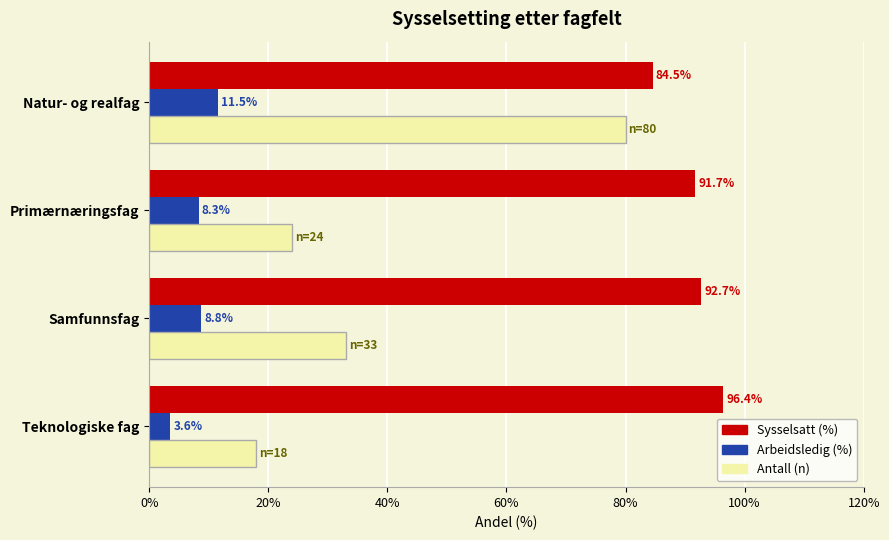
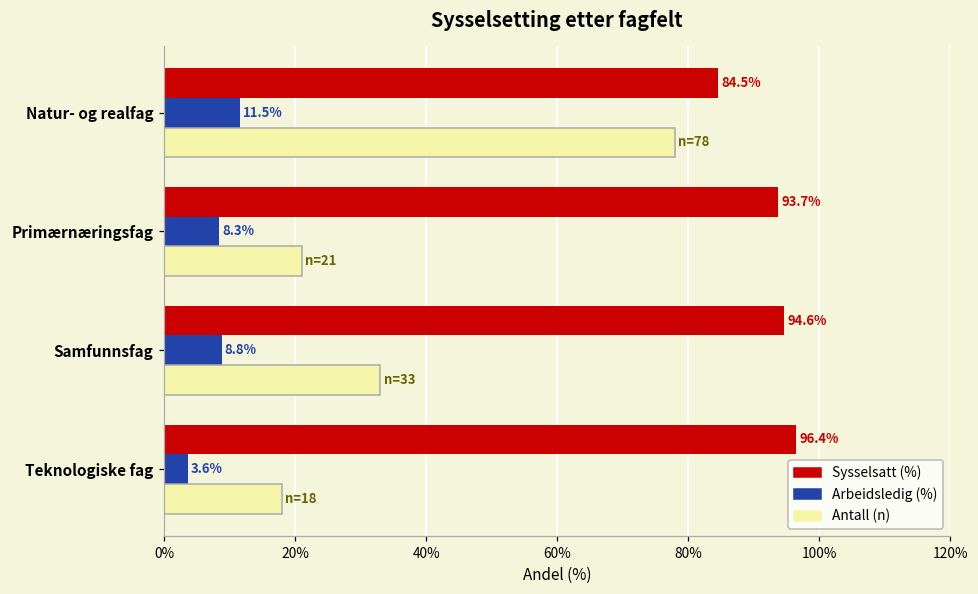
  {
    "Sysselsatt (%)": {
      "Natur- og realfag": "84.5%",
-     "Primærnæringsfag": "91.7%",
-     "Samfunnsfag": "92.7%",
+     "Primærnæringsfag": "93.7%",
+     "Samfunnsfag": "94.6%",
      "Teknologiske fag": "96.4%"
    },
    "Arbeidsledig (%)": {
      "Natur- og realfag": "11.5%",
      "Primærnæringsfag": "8.3%",
      "Samfunnsfag": "8.8%",
      "Teknologiske fag": "3.6%"
    },
    "Antall (n)": {
-     "Natur- og realfag": "80",
-     "Primærnæringsfag": "24",
+     "Natur- og realfag": "78",
+     "Primærnæringsfag": "21",
      "Samfunnsfag": "33",
      "Teknologiske fag": "18"
    }
  }
